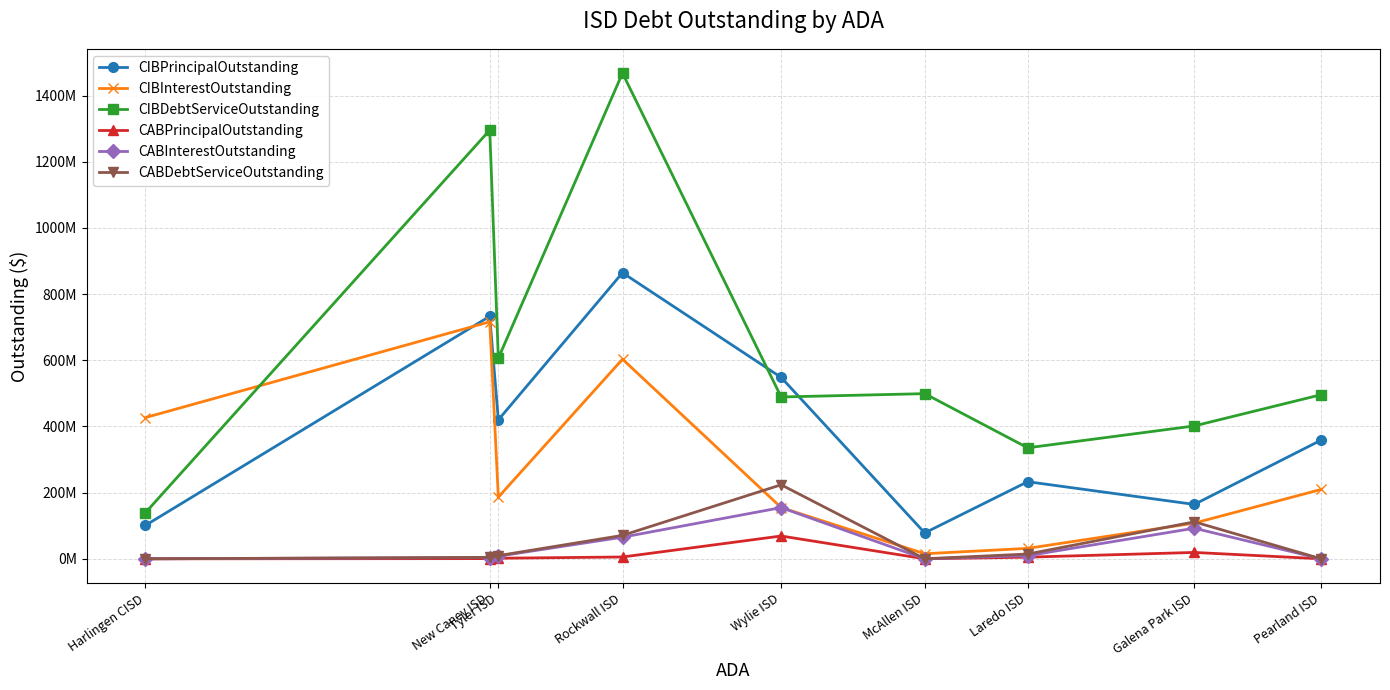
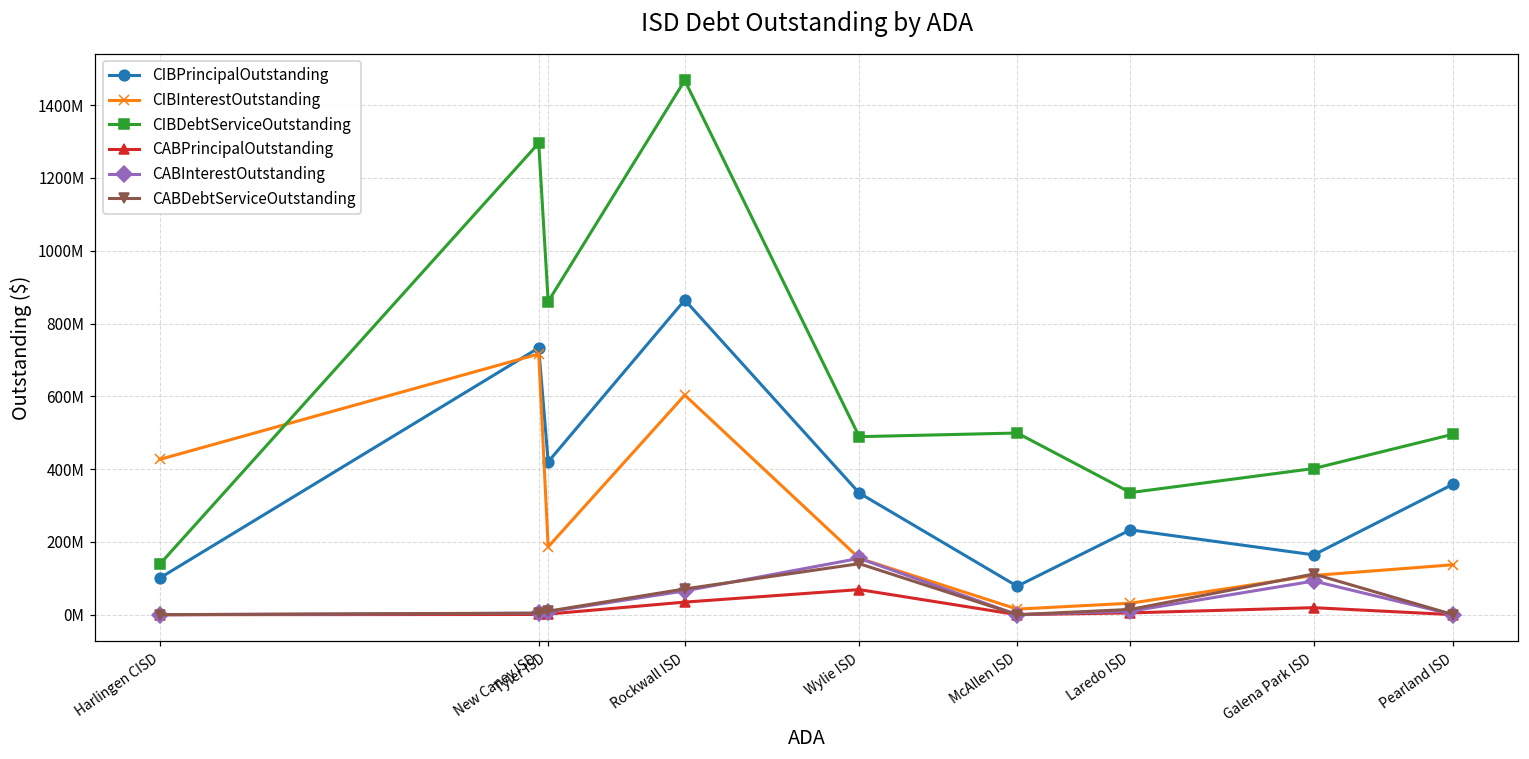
  {
    "CIBPrincipalOutstanding": {
      "Harlingen CISD": 100000000,
      "New Caney ISD": 730000000,
      "Tyler ISD": 420000000,
      "Rockwall ISD": 860000000,
-     "Wylie ISD": 550000000,
+     "Wylie ISD": 330000000,
      "McAllen ISD": 80000000,
      "Laredo ISD": 230000000,
      "Galena Park ISD": 160000000,
      "Pearland ISD": 360000000
    },
    "CIBInterestOutstanding": {
      "Harlingen CISD": 430000000,
      "New Caney ISD": 720000000,
      "Tyler ISD": 190000000,
      "Rockwall ISD": 600000000,
      "McAllen ISD": 20000000,
      "Laredo ISD": 30000000,
-     "Pearland ISD": 210000000
+     "Pearland ISD": 140000000
    },
    "CIBDebtServiceOutstanding": {
      "Harlingen CISD": 140000000,
      "New Caney ISD": 1300000000,
-     "Tyler ISD": 610000000,
+     "Tyler ISD": 860000000,
      "Rockwall ISD": 1470000000,
      "Wylie ISD": 490000000,
      "McAllen ISD": 500000000,
      "Laredo ISD": 340000000,
      "Galena Park ISD": 400000000,
      "Pearland ISD": 500000000
    },
    "CABPrincipalOutstanding": {
-     "Rockwall ISD": 10000000,
+     "Rockwall ISD": 30000000,
      "Wylie ISD": 70000000,
      "Galena Park ISD": 20000000
    },
    "CABInterestOutstanding": {
      "Galena Park ISD": 90000000
    },
    "CABDebtServiceOutstanding": {
-     "Wylie ISD": 220000000
+     "Wylie ISD": 140000000
    }
  }
